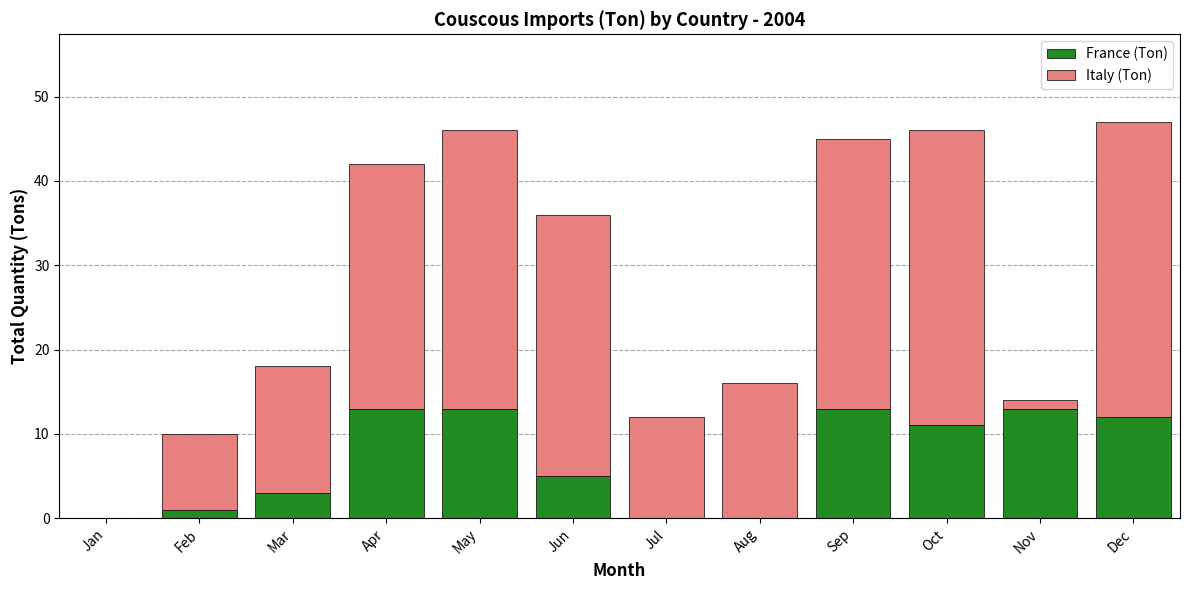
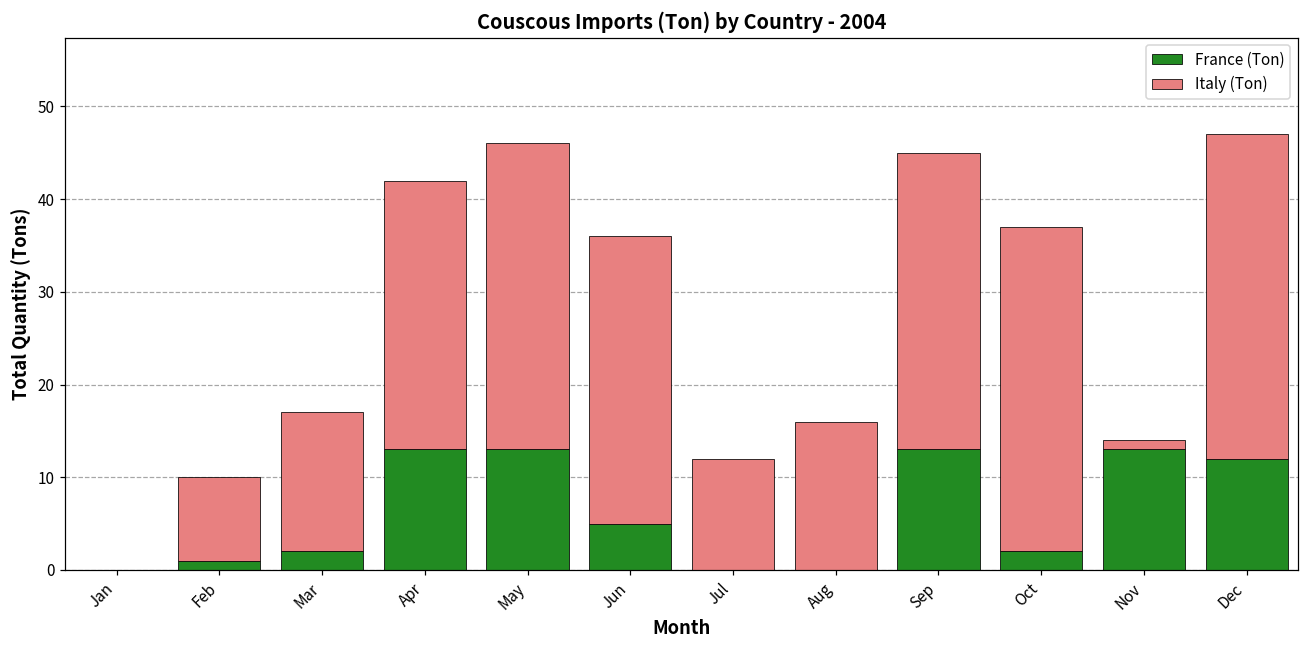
  {
    "France (Ton)": {
      "Jan": 0,
      "Feb": 1,
-     "Mar": 3,
+     "Mar": 2,
      "Apr": 13,
      "May": 13,
      "Jun": 5,
      "Jul": 0,
      "Aug": 0,
      "Sep": 13,
-     "Oct": 11,
+     "Oct": 2,
      "Nov": 13,
      "Dec": 12
    },
    "Italy (Ton)": {
      "Jan": 0,
      "Feb": 9,
      "Mar": 15,
      "Apr": 29,
      "May": 33,
      "Jun": 31,
      "Jul": 12,
      "Aug": 16,
      "Sep": 32,
      "Oct": 35,
      "Nov": 1,
      "Dec": 35
    }
  }
